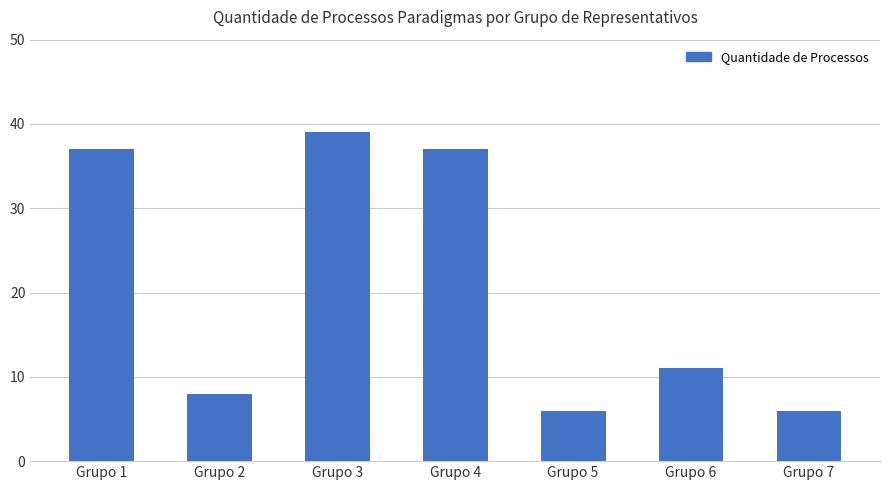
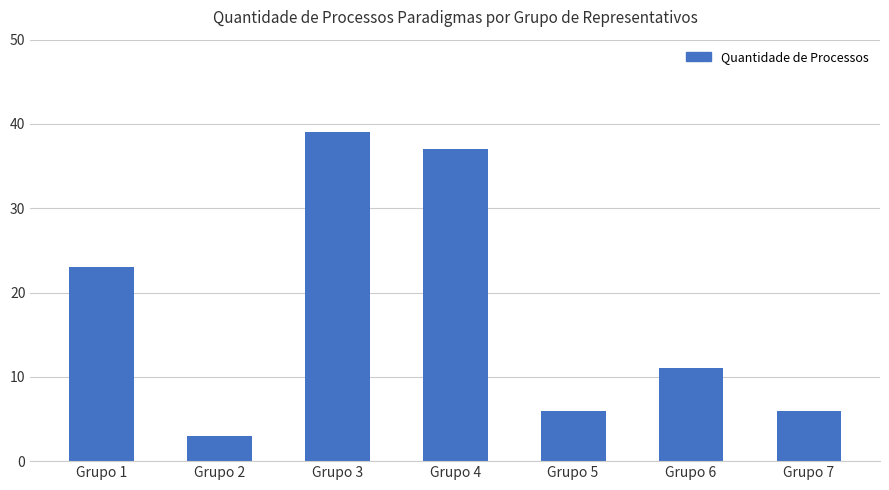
  {
-   "Grupo 1": 37,
-   "Grupo 2": 8,
+   "Grupo 1": 23,
+   "Grupo 2": 3,
    "Grupo 3": 39,
    "Grupo 4": 37,
    "Grupo 5": 6,
    "Grupo 6": 11,
    "Grupo 7": 6
  }
